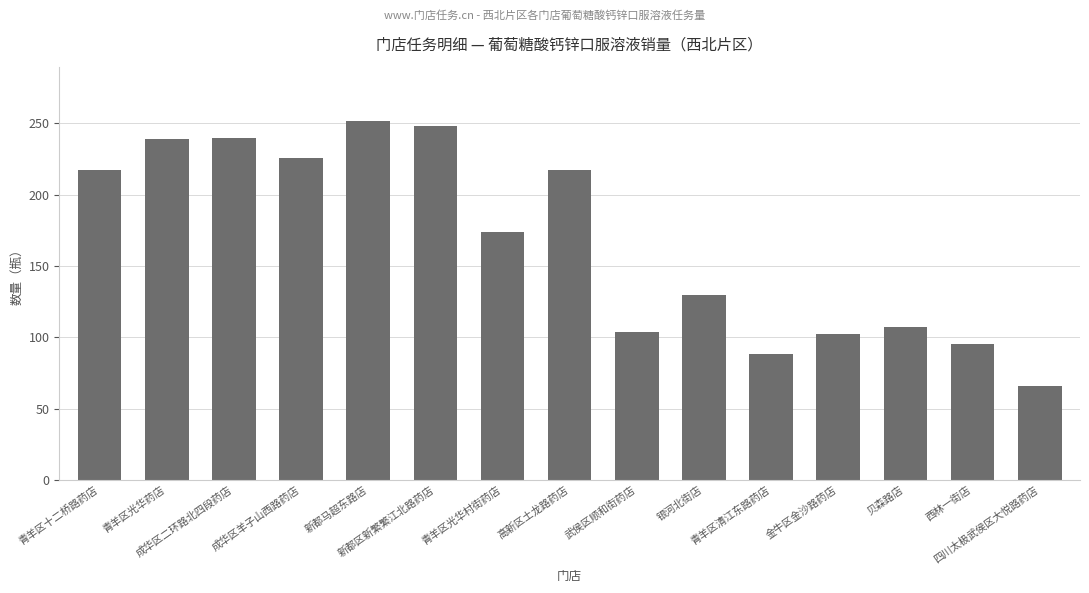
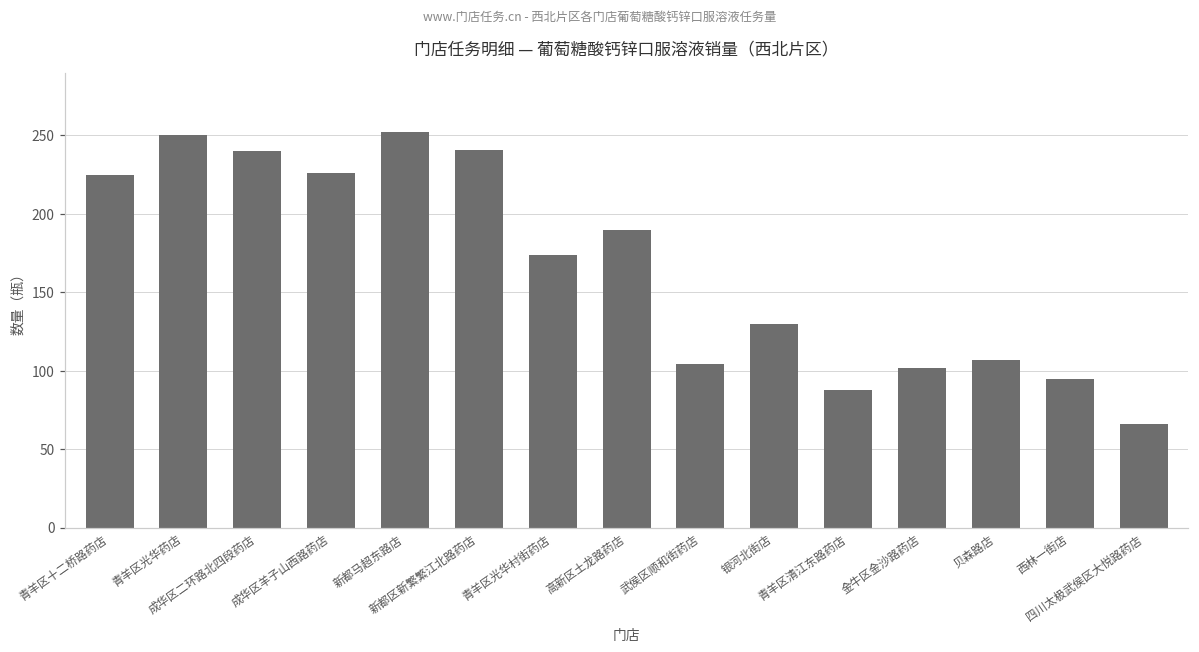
  {
-   "青羊区十二桥路药店": 217,
-   "青羊区光华药店": 239,
+   "青羊区十二桥路药店": 225,
+   "青羊区光华药店": 250,
    "成华区二环路北四段药店": 240,
    "成华区羊子山西路药店": 226,
    "新都马超东路店": 252,
-   "新都区新繁繁江北路药店": 248,
+   "新都区新繁繁江北路药店": 241,
    "青羊区光华村街药店": 174,
-   "高新区土龙路药店": 217,
+   "高新区土龙路药店": 190,
    "武侯区顺和街药店": 104,
    "银河北街店": 130,
    "青羊区清江东路药店": 88,
    "金牛区金沙路药店": 102,
    "贝森路店": 107,
    "西林一街店": 95,
    "四川太极武侯区大悦路药店": 66
  }
